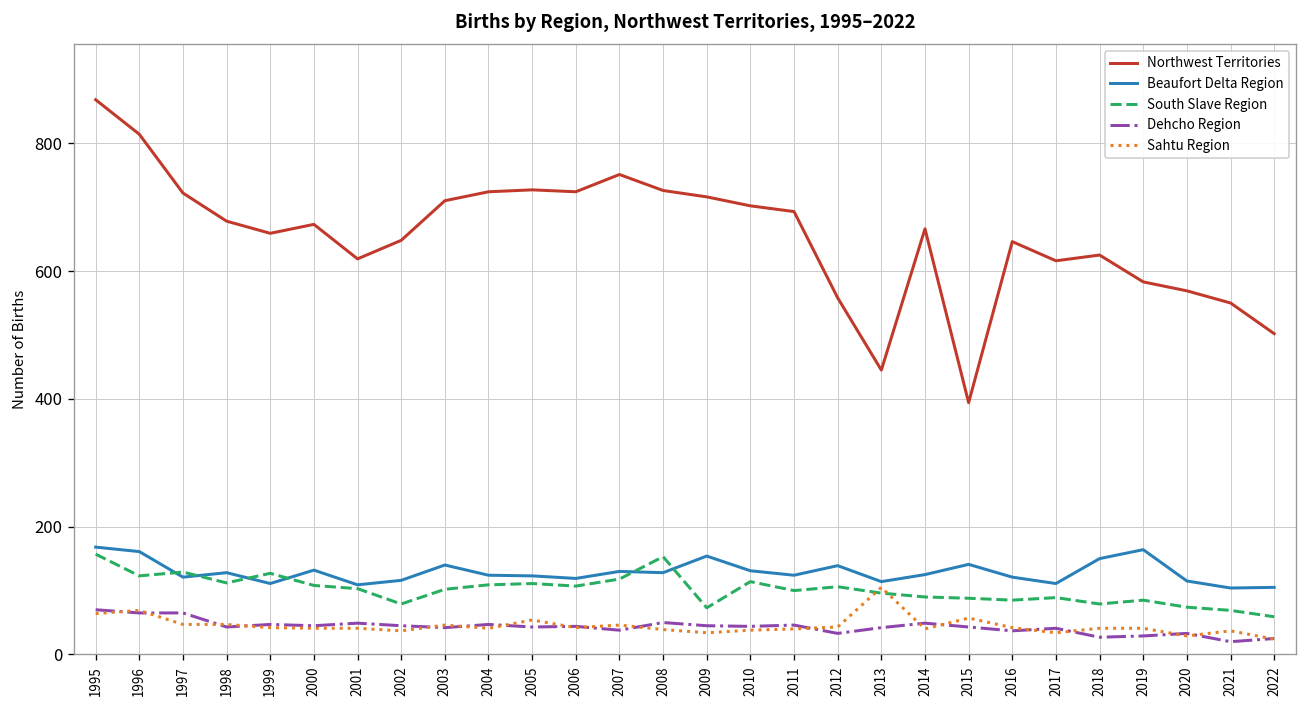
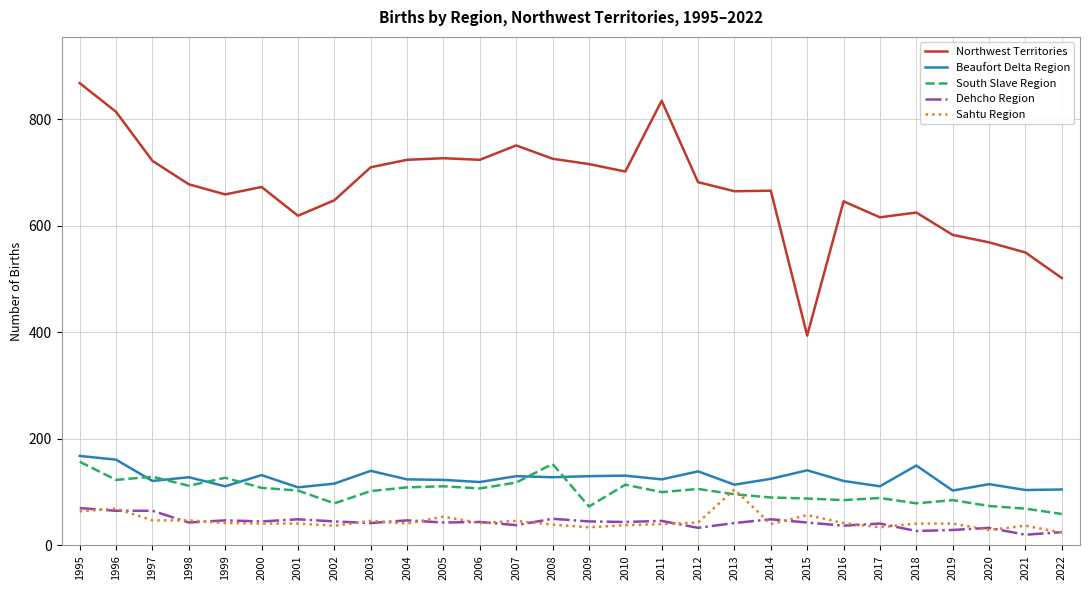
  {
    "Northwest Territories": {
      "1995": 870,
      "1996": 810,
      "1997": 720,
      "1998": 680,
      "1999": 660,
      "2000": 670,
      "2001": 620,
      "2002": 650,
      "2003": 710,
      "2004": 720,
      "2005": 730,
      "2006": 720,
      "2007": 750,
      "2008": 730,
      "2009": 720,
      "2010": 700,
-     "2011": 690,
-     "2012": 560,
-     "2013": 450,
+     "2011": 840,
+     "2012": 680,
+     "2013": 670,
      "2014": 670,
      "2015": 390,
      "2016": 650,
      "2017": 620,
      "2018": 630,
      "2019": 580,
      "2020": 570,
      "2021": 550,
      "2022": 500
    },
    "Beaufort Delta Region": {
      "1995": 170,
      "1996": 160,
      "1997": 120,
      "1998": 130,
      "1999": 110,
      "2000": 130,
      "2001": 110,
      "2002": 120,
      "2003": 140,
      "2004": 120,
      "2005": 120,
      "2006": 120,
      "2007": 130,
      "2008": 130,
-     "2009": 150,
+     "2009": 130,
      "2010": 130,
      "2011": 120,
      "2012": 140,
      "2013": 110,
      "2014": 130,
      "2015": 140,
      "2016": 120,
      "2017": 110,
      "2018": 150,
-     "2019": 160,
+     "2019": 100,
      "2020": 120,
      "2021": 100,
      "2022": 110
    },
    "South Slave Region": {
      "1995": 160,
      "1996": 120,
      "1997": 130,
      "1998": 110,
      "1999": 130,
      "2000": 110,
      "2001": 100,
      "2002": 80,
      "2003": 100,
      "2004": 110,
      "2005": 110,
      "2006": 110,
      "2007": 120,
      "2008": 150,
      "2009": 70,
      "2010": 110,
      "2011": 100,
      "2012": 110,
      "2013": 100,
      "2014": 90,
      "2015": 90,
      "2016": 90,
      "2017": 90,
      "2018": 80,
      "2019": 90,
      "2020": 70,
      "2021": 70,
      "2022": 60
    },
    "Dehcho Region": {
      "1995": 70,
      "1997": 70,
      "1999": 50,
      "2001": 50,
      "2002": 50,
      "2004": 50,
      "2005": 40,
      "2007": 40,
      "2008": 50,
      "2009": 50,
      "2010": 40,
      "2011": 50,
      "2012": 30,
      "2013": 40,
      "2014": 50,
      "2015": 40,
      "2016": 40,
      "2017": 40,
      "2018": 30,
      "2019": 30,
      "2021": 20
    },
    "Sahtu Region": {
      "1995": 60,
      "1997": 50,
      "1999": 40,
      "2001": 40,
      "2002": 40,
      "2004": 40,
      "2005": 50,
      "2007": 50,
      "2008": 40,
      "2009": 30,
      "2010": 40,
      "2011": 40,
      "2012": 40,
      "2013": 110,
      "2014": 40,
      "2015": 60,
      "2016": 40,
      "2017": 30,
      "2018": 40,
      "2019": 40,
      "2021": 40
    }
  }
